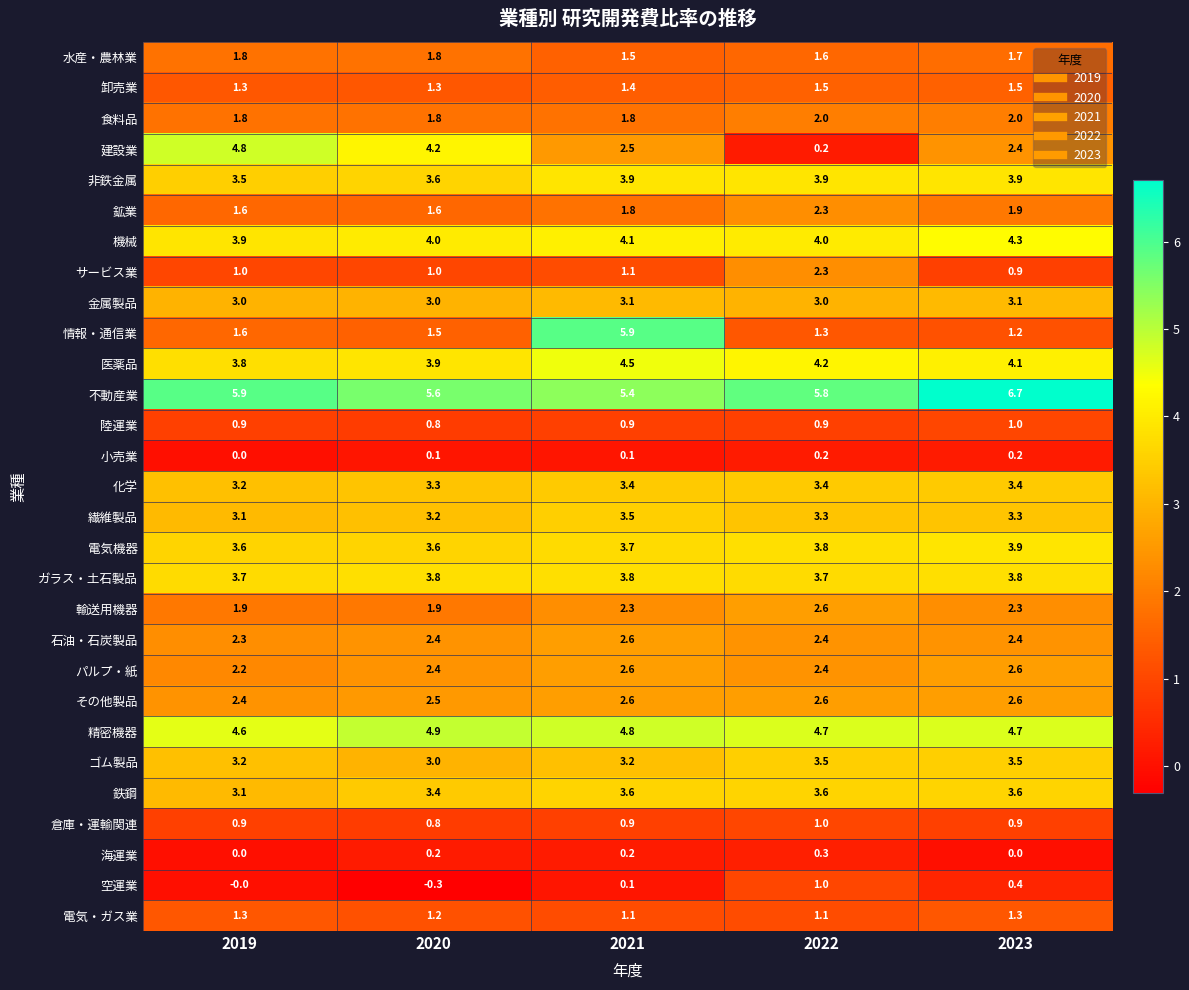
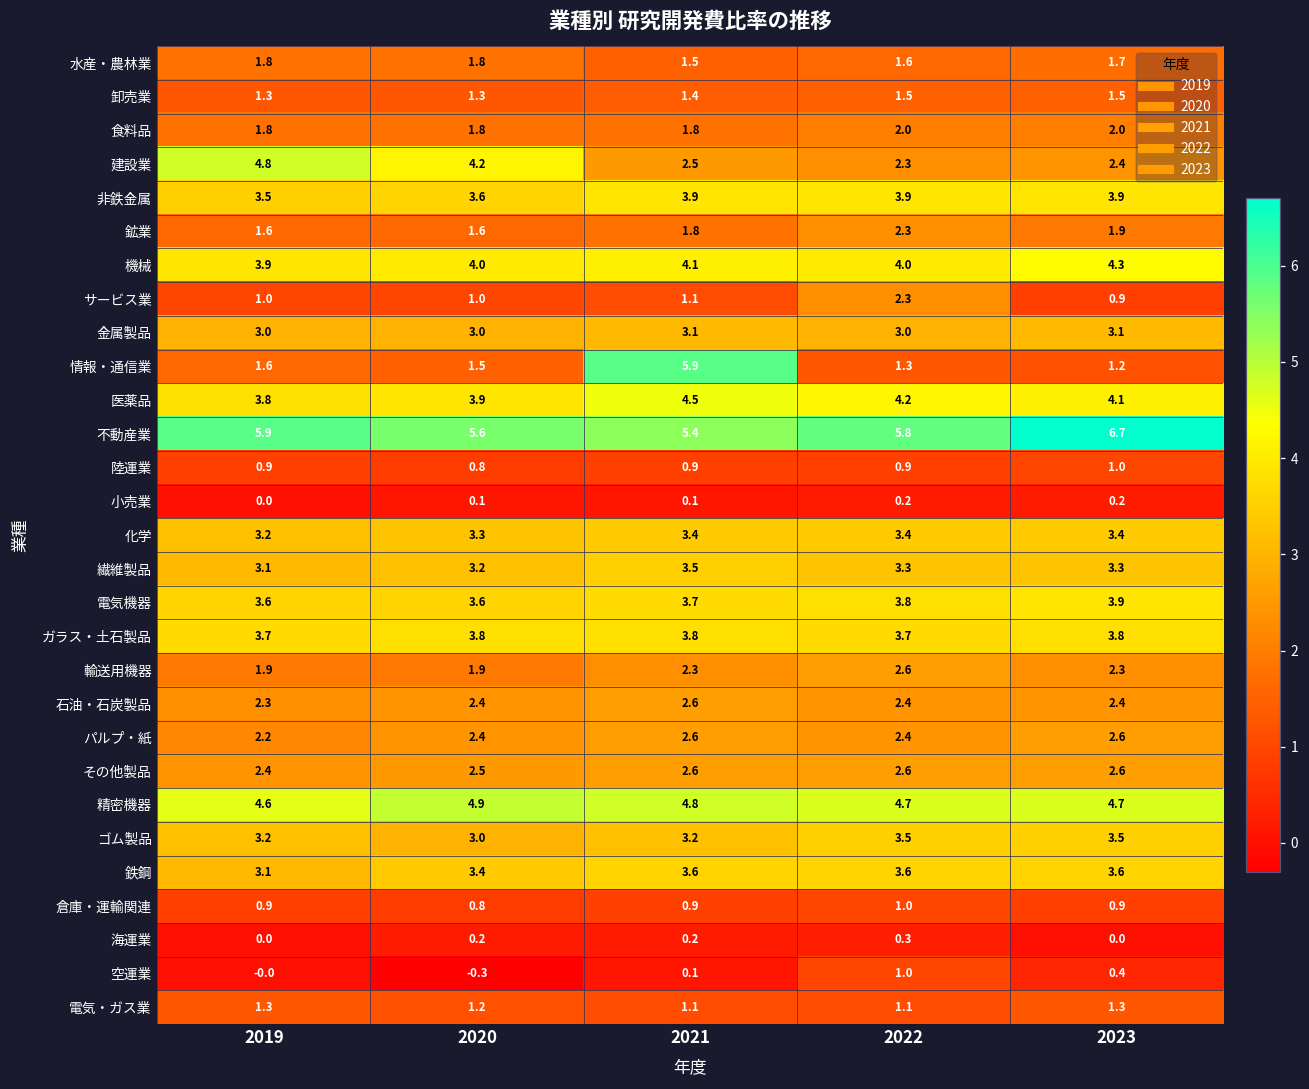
  {
    "水産・農林業": {
      "2019": 1.8,
      "2020": 1.8,
      "2021": 1.5,
      "2022": 1.6,
      "2023": 1.7
    },
    "卸売業": {
      "2019": 1.3,
      "2020": 1.3,
      "2021": 1.4,
      "2022": 1.5,
      "2023": 1.5
    },
    "食料品": {
      "2019": 1.8,
      "2020": 1.8,
      "2021": 1.8,
      "2022": 2.0,
      "2023": 2.0
    },
    "建設業": {
      "2019": 4.8,
      "2020": 4.2,
      "2021": 2.5,
-     "2022": 0.2,
+     "2022": 2.3,
      "2023": 2.4
    },
    "非鉄金属": {
      "2019": 3.5,
      "2020": 3.6,
      "2021": 3.9,
      "2022": 3.9,
      "2023": 3.9
    },
    "鉱業": {
      "2019": 1.6,
      "2020": 1.6,
      "2021": 1.8,
      "2022": 2.3,
      "2023": 1.9
    },
    "機械": {
      "2019": 3.9,
      "2020": 4.0,
      "2021": 4.1,
      "2022": 4.0,
      "2023": 4.3
    },
    "サービス業": {
      "2019": 1.0,
      "2020": 1.0,
      "2021": 1.1,
      "2022": 2.3,
      "2023": 0.9
    },
    "金属製品": {
      "2019": 3.0,
      "2020": 3.0,
      "2021": 3.1,
      "2022": 3.0,
      "2023": 3.1
    },
    "情報・通信業": {
      "2019": 1.6,
      "2020": 1.5,
      "2021": 5.9,
      "2022": 1.3,
      "2023": 1.2
    },
    "医薬品": {
      "2019": 3.8,
      "2020": 3.9,
      "2021": 4.5,
      "2022": 4.2,
      "2023": 4.1
    },
    "不動産業": {
      "2019": 5.9,
      "2020": 5.6,
      "2021": 5.4,
      "2022": 5.8,
      "2023": 6.7
    },
    "陸運業": {
      "2019": 0.9,
      "2020": 0.8,
      "2021": 0.9,
      "2022": 0.9,
      "2023": 1.0
    },
    "小売業": {
      "2019": 0.0,
      "2020": 0.1,
      "2021": 0.1,
      "2022": 0.2,
      "2023": 0.2
    },
    "化学": {
      "2019": 3.2,
      "2020": 3.3,
      "2021": 3.4,
      "2022": 3.4,
      "2023": 3.4
    },
    "繊維製品": {
      "2019": 3.1,
      "2020": 3.2,
      "2021": 3.5,
      "2022": 3.3,
      "2023": 3.3
    },
    "電気機器": {
      "2019": 3.6,
      "2020": 3.6,
      "2021": 3.7,
      "2022": 3.8,
      "2023": 3.9
    },
    "ガラス・土石製品": {
      "2019": 3.7,
      "2020": 3.8,
      "2021": 3.8,
      "2022": 3.7,
      "2023": 3.8
    },
    "輸送用機器": {
      "2019": 1.9,
      "2020": 1.9,
      "2021": 2.3,
      "2022": 2.6,
      "2023": 2.3
    },
    "石油・石炭製品": {
      "2019": 2.3,
      "2020": 2.4,
      "2021": 2.6,
      "2022": 2.4,
      "2023": 2.4
    },
    "パルプ・紙": {
      "2019": 2.2,
      "2020": 2.4,
      "2021": 2.6,
      "2022": 2.4,
      "2023": 2.6
    },
    "その他製品": {
      "2019": 2.4,
      "2020": 2.5,
      "2021": 2.6,
      "2022": 2.6,
      "2023": 2.6
    },
    "精密機器": {
      "2019": 4.6,
      "2020": 4.9,
      "2021": 4.8,
      "2022": 4.7,
      "2023": 4.7
    },
    "ゴム製品": {
      "2019": 3.2,
      "2020": 3.0,
      "2021": 3.2,
      "2022": 3.5,
      "2023": 3.5
    },
    "鉄鋼": {
      "2019": 3.1,
      "2020": 3.4,
      "2021": 3.6,
      "2022": 3.6,
      "2023": 3.6
    },
    "倉庫・運輸関連": {
      "2019": 0.9,
      "2020": 0.8,
      "2021": 0.9,
      "2022": 1.0,
      "2023": 0.9
    },
    "海運業": {
      "2019": 0.0,
      "2020": 0.2,
      "2021": 0.2,
      "2022": 0.3,
      "2023": 0.0
    },
    "空運業": {
      "2019": -0.0,
      "2020": -0.3,
      "2021": 0.1,
      "2022": 1.0,
      "2023": 0.4
    },
    "電気・ガス業": {
      "2019": 1.3,
      "2020": 1.2,
      "2021": 1.1,
      "2022": 1.1,
      "2023": 1.3
    }
  }
